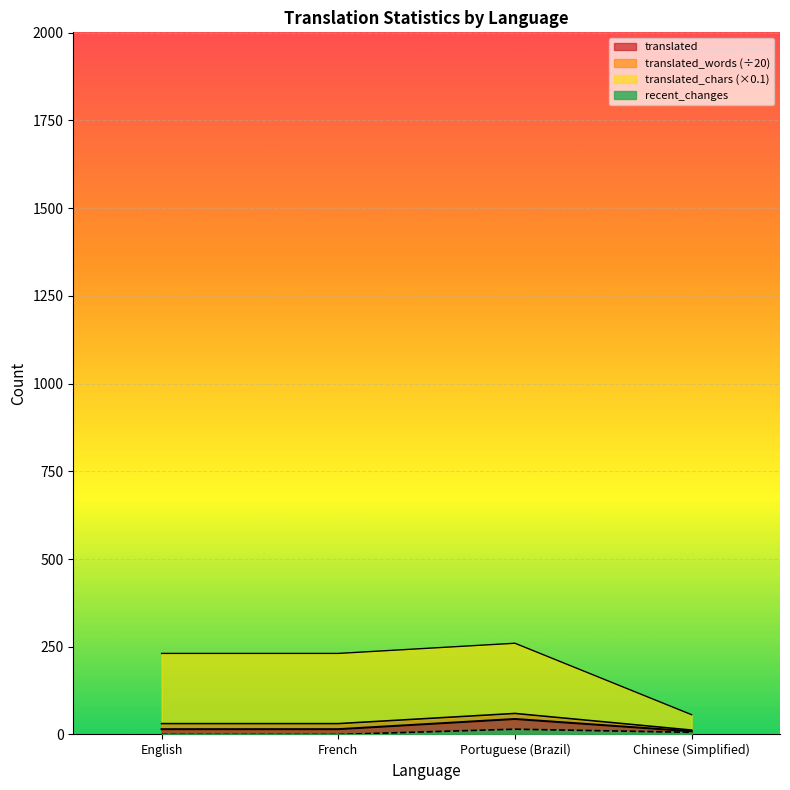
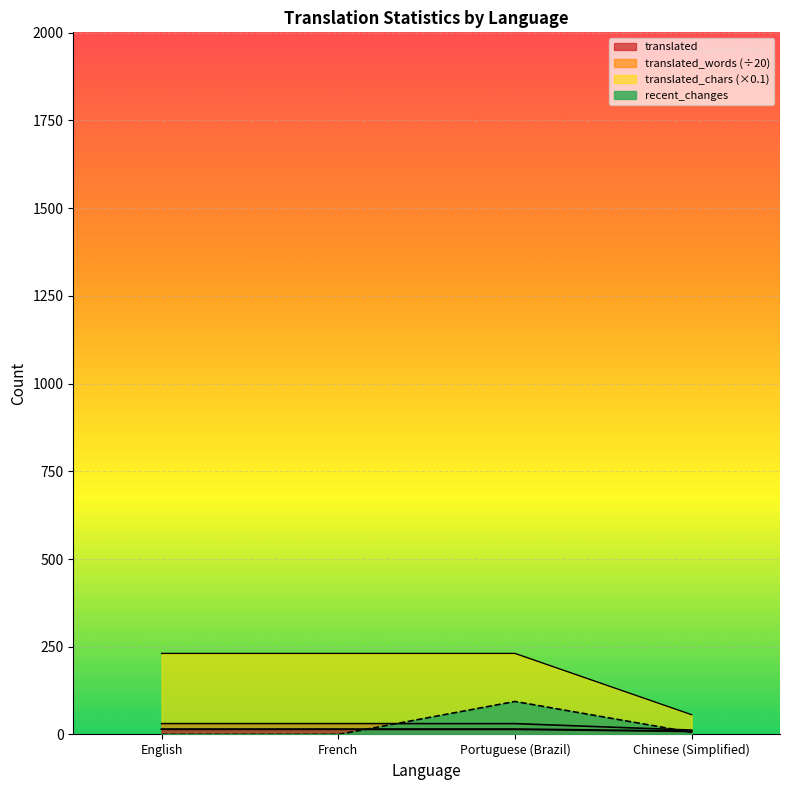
  {
    "translated": {
      "English": 20,
      "French": 20,
-     "Portuguese (Brazil)": 40
+     "Portuguese (Brazil)": 20
    },
    "translated_words (÷20)": {
      "English": 20,
      "French": 20,
      "Portuguese (Brazil)": 20
    },
    "translated_chars (×0.1)": {
      "English": 200,
      "French": 200,
      "Portuguese (Brazil)": 200,
      "Chinese (Simplified)": 40
    },
    "recent_changes": {
      "English": 0,
      "French": 0,
-     "Portuguese (Brazil)": 20
+     "Portuguese (Brazil)": 90
    }
  }
